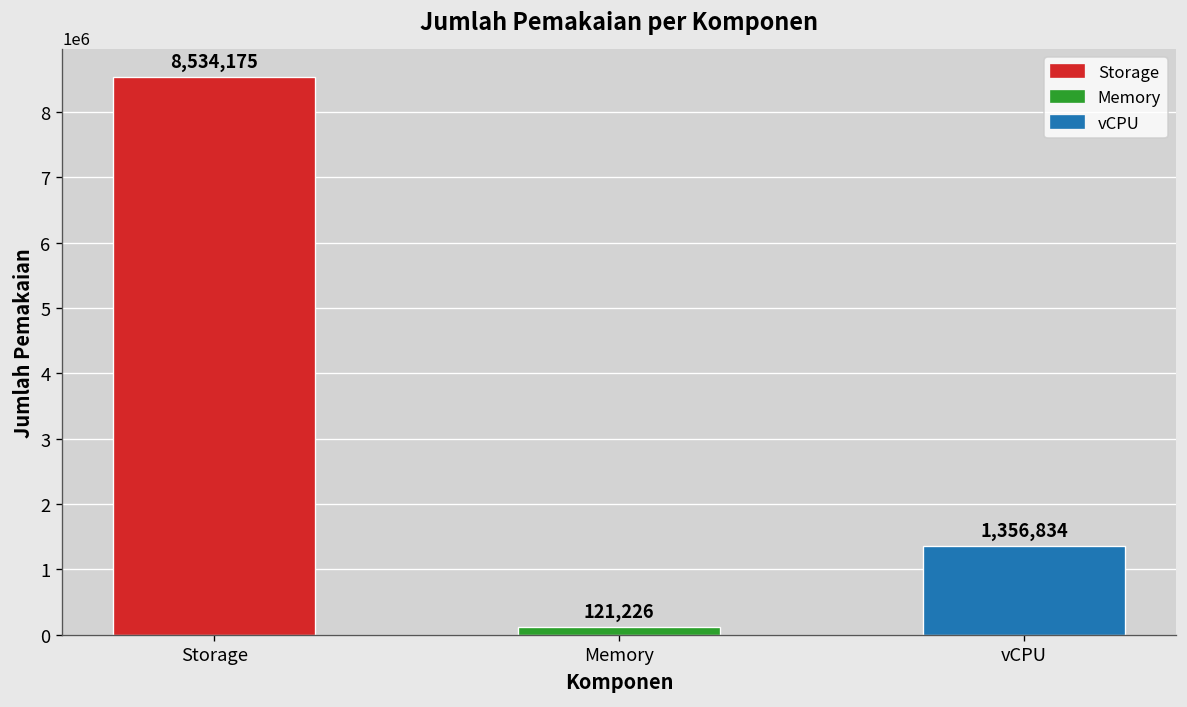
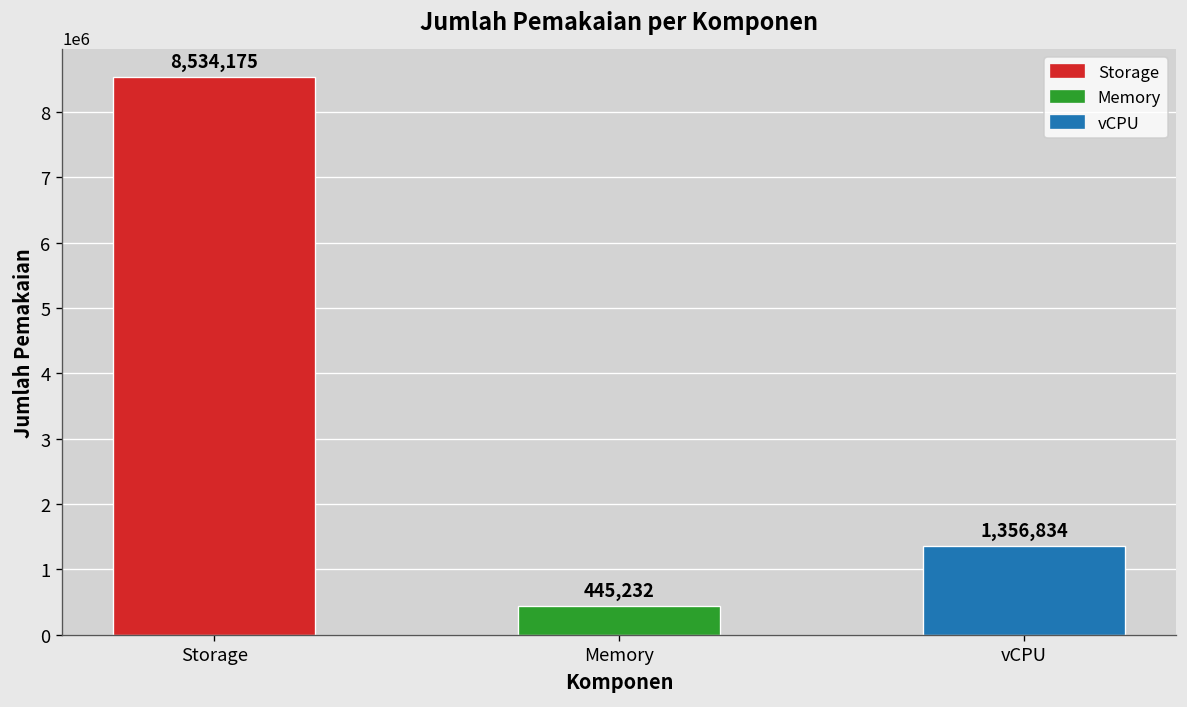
  {
    "Storage": "8,534,175",
-   "Memory": "121,226",
+   "Memory": "445,232",
    "vCPU": "1,356,834"
  }
